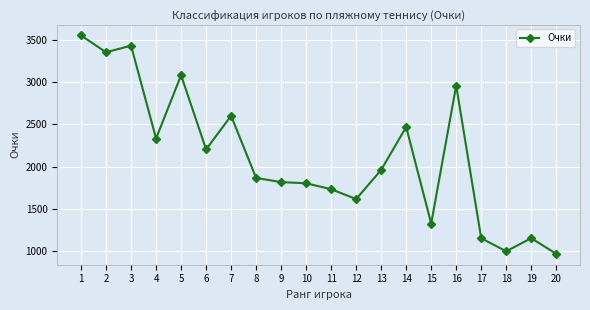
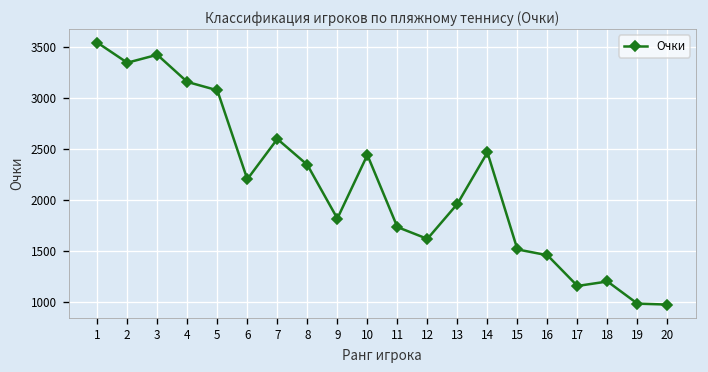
  {
    "1": 3500,
    "2": 3400,
    "3": 3400,
-   "4": 2300,
+   "4": 3200,
    "5": 3100,
    "6": 2200,
    "7": 2600,
-   "8": 1900,
+   "8": 2300,
    "9": 1800,
-   "10": 1800,
+   "10": 2400,
    "11": 1700,
    "12": 1600,
    "13": 2000,
    "14": 2500,
-   "15": 1300,
-   "16": 3000,
+   "15": 1500,
+   "16": 1500,
    "17": 1200,
-   "18": 1000,
-   "19": 1200,
+   "18": 1200,
+   "19": 1000,
    "20": 1000
  }
